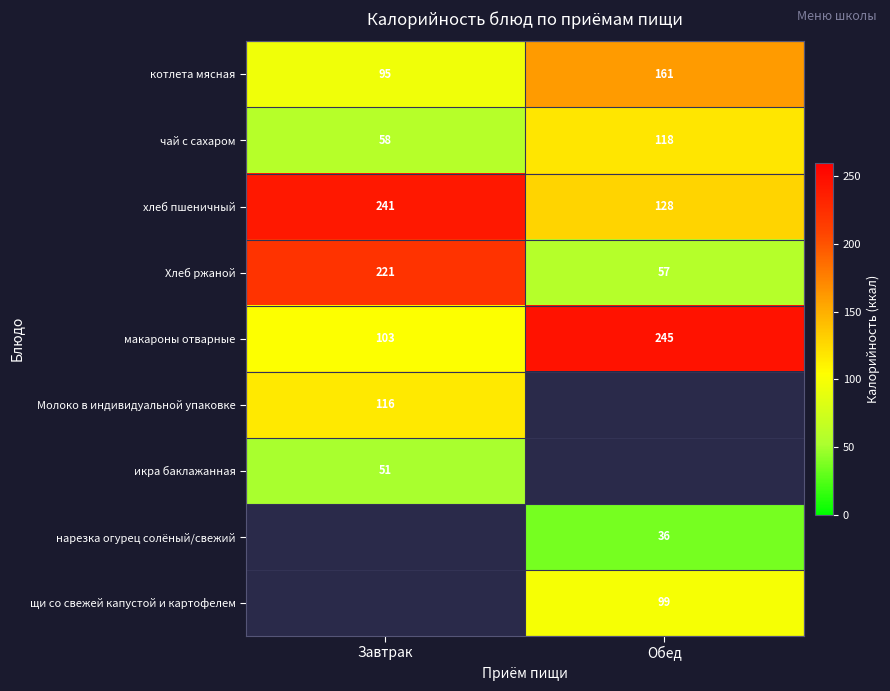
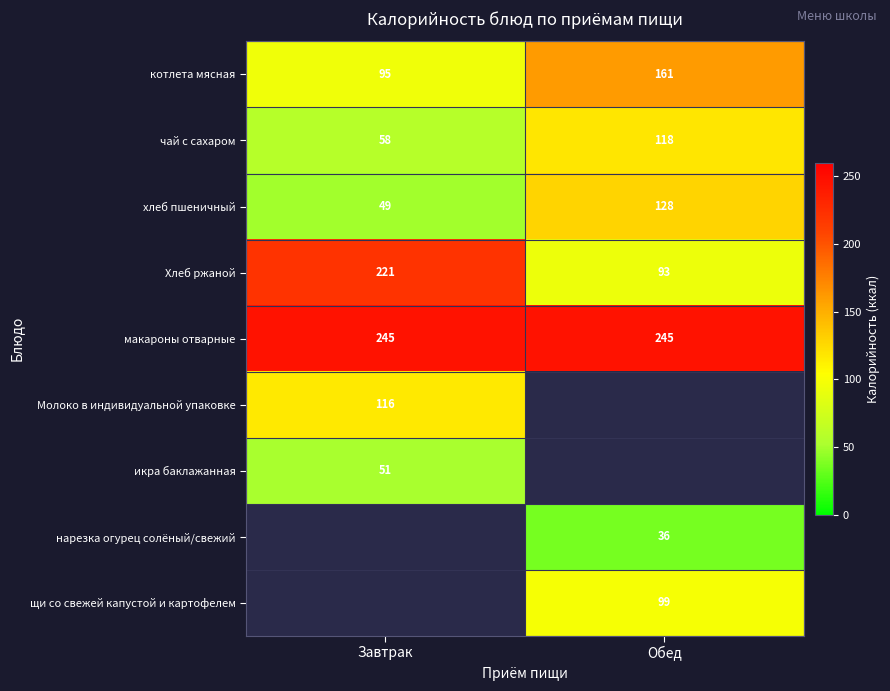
  {
    "котлета мясная": {
      "Завтрак": 95,
      "Обед": 161
    },
    "чай с сахаром": {
      "Завтрак": 58,
      "Обед": 118
    },
    "хлеб пшеничный": {
-     "Завтрак": 241,
+     "Завтрак": 49,
      "Обед": 128
    },
    "Хлеб ржаной": {
      "Завтрак": 221,
-     "Обед": 57
+     "Обед": 93
    },
    "макароны отварные": {
-     "Завтрак": 103,
+     "Завтрак": 245,
      "Обед": 245
    },
    "Молоко в индивидуальной упаковке": {
      "Завтрак": 116
    },
    "икра баклажанная": {
      "Завтрак": 51
    },
    "нарезка огурец солёный/свежий": {
      "Обед": 36
    },
    "щи со свежей капустой и картофелем": {
      "Обед": 99
    }
  }
